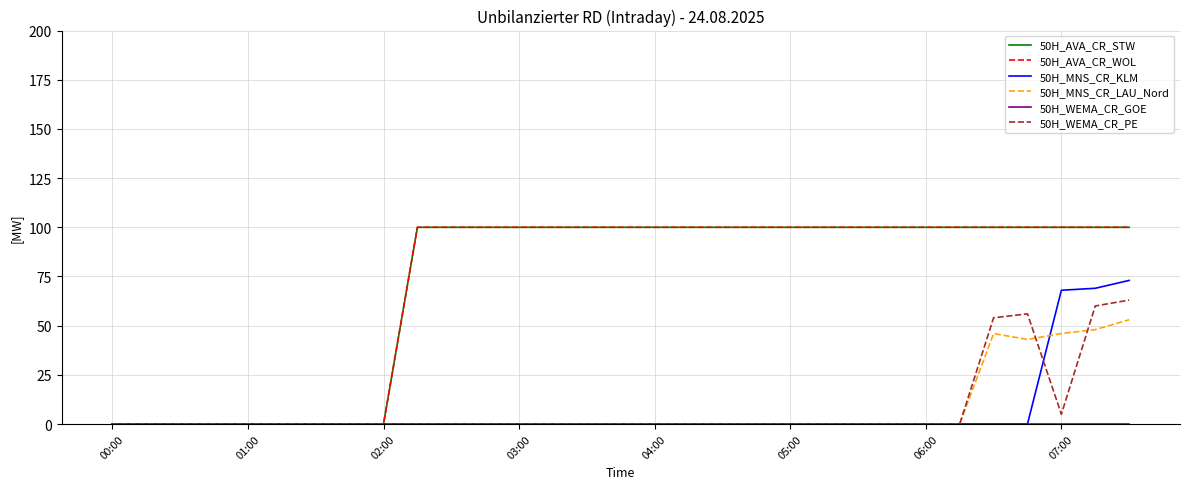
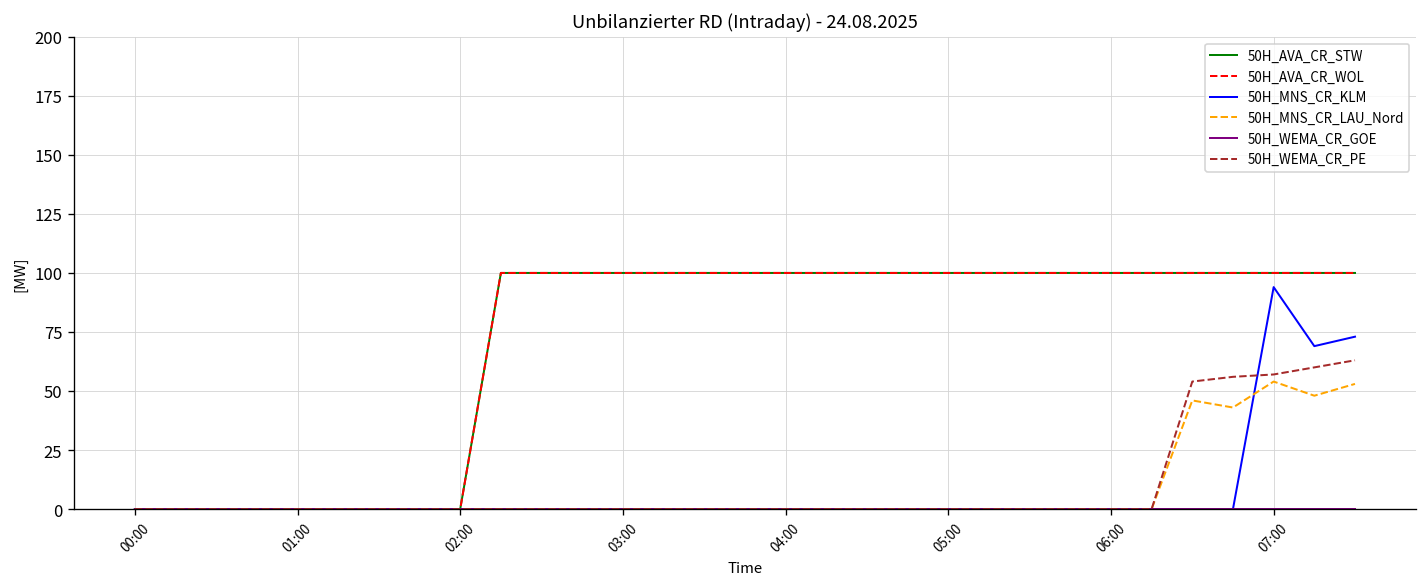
  {
    "50H_AVA_CR_WOL": {
      "03:00": 100,
      "04:00": 100,
      "05:00": 100,
      "06:00": 100,
      "07:00": 100
    },
    "50H_MNS_CR_KLM": {
-     "07:00": 68
+     "07:00": 94
    },
    "50H_MNS_CR_LAU_Nord": {
-     "07:00": 46
+     "07:00": 54
    },
    "50H_WEMA_CR_GOE": {
      "07:00": 0
    },
    "50H_WEMA_CR_PE": {
-     "07:00": 5
+     "07:00": 57
    }
  }
